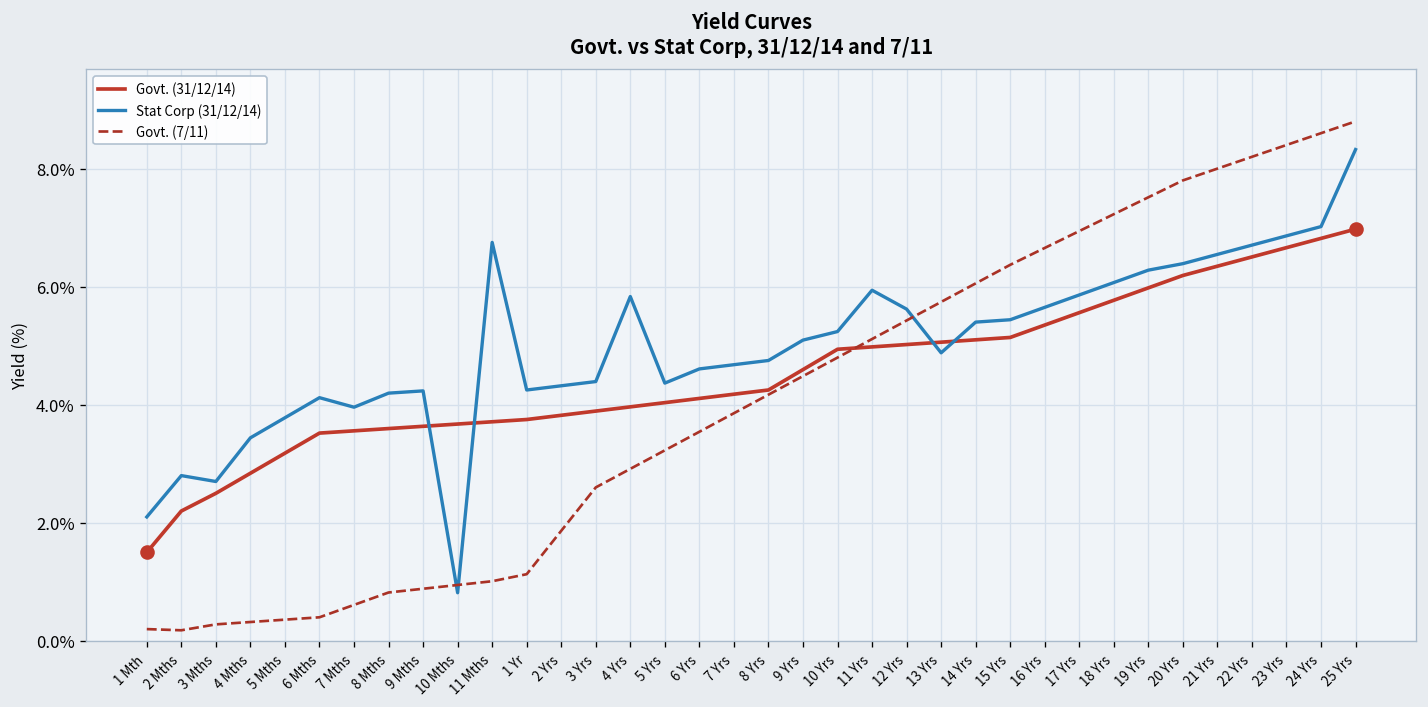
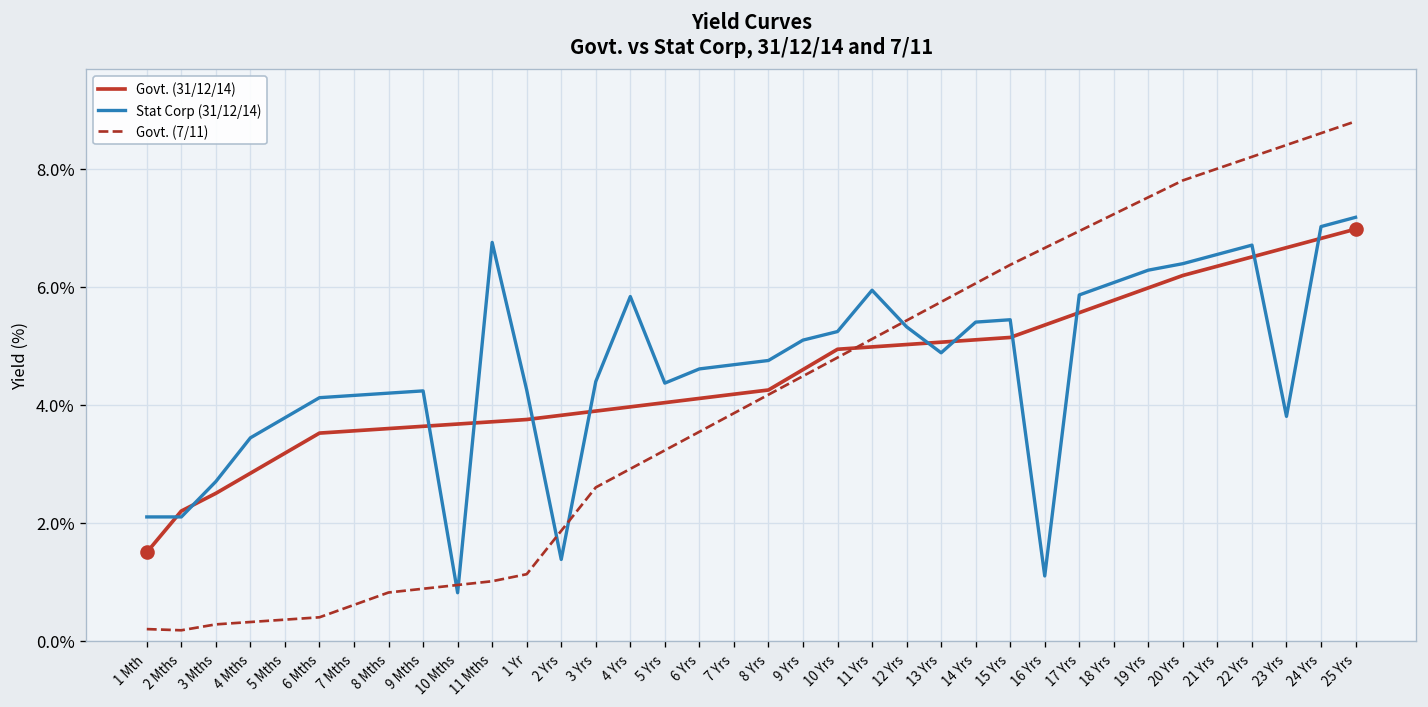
  {
    "Stat Corp (31/12/14)": {
      "1 Mth": "2.1%",
-     "2 Mths": "2.8%",
+     "2 Mths": "2.1%",
      "3 Mths": "2.7%",
      "4 Mths": "3.4%",
      "5 Mths": "3.8%",
      "6 Mths": "4.1%",
-     "7 Mths": "4.0%",
+     "7 Mths": "4.2%",
      "8 Mths": "4.2%",
      "9 Mths": "4.2%",
      "10 Mths": "0.8%",
      "11 Mths": "6.8%",
      "1 Yr": "4.3%",
-     "2 Yrs": "4.3%",
+     "2 Yrs": "1.4%",
      "3 Yrs": "4.4%",
      "4 Yrs": "5.8%",
      "5 Yrs": "4.4%",
      "6 Yrs": "4.6%",
      "7 Yrs": "4.7%",
      "8 Yrs": "4.8%",
      "9 Yrs": "5.1%",
      "10 Yrs": "5.2%",
      "11 Yrs": "5.9%",
-     "12 Yrs": "5.6%",
+     "12 Yrs": "5.3%",
      "13 Yrs": "4.9%",
      "14 Yrs": "5.4%",
      "15 Yrs": "5.4%",
-     "16 Yrs": "5.7%",
+     "16 Yrs": "1.1%",
      "17 Yrs": "5.9%",
      "18 Yrs": "6.1%",
      "19 Yrs": "6.3%",
      "20 Yrs": "6.4%",
      "21 Yrs": "6.5%",
      "22 Yrs": "6.7%",
-     "23 Yrs": "6.9%",
+     "23 Yrs": "3.8%",
      "24 Yrs": "7.0%",
-     "25 Yrs": "8.3%"
+     "25 Yrs": "7.2%"
    }
  }
